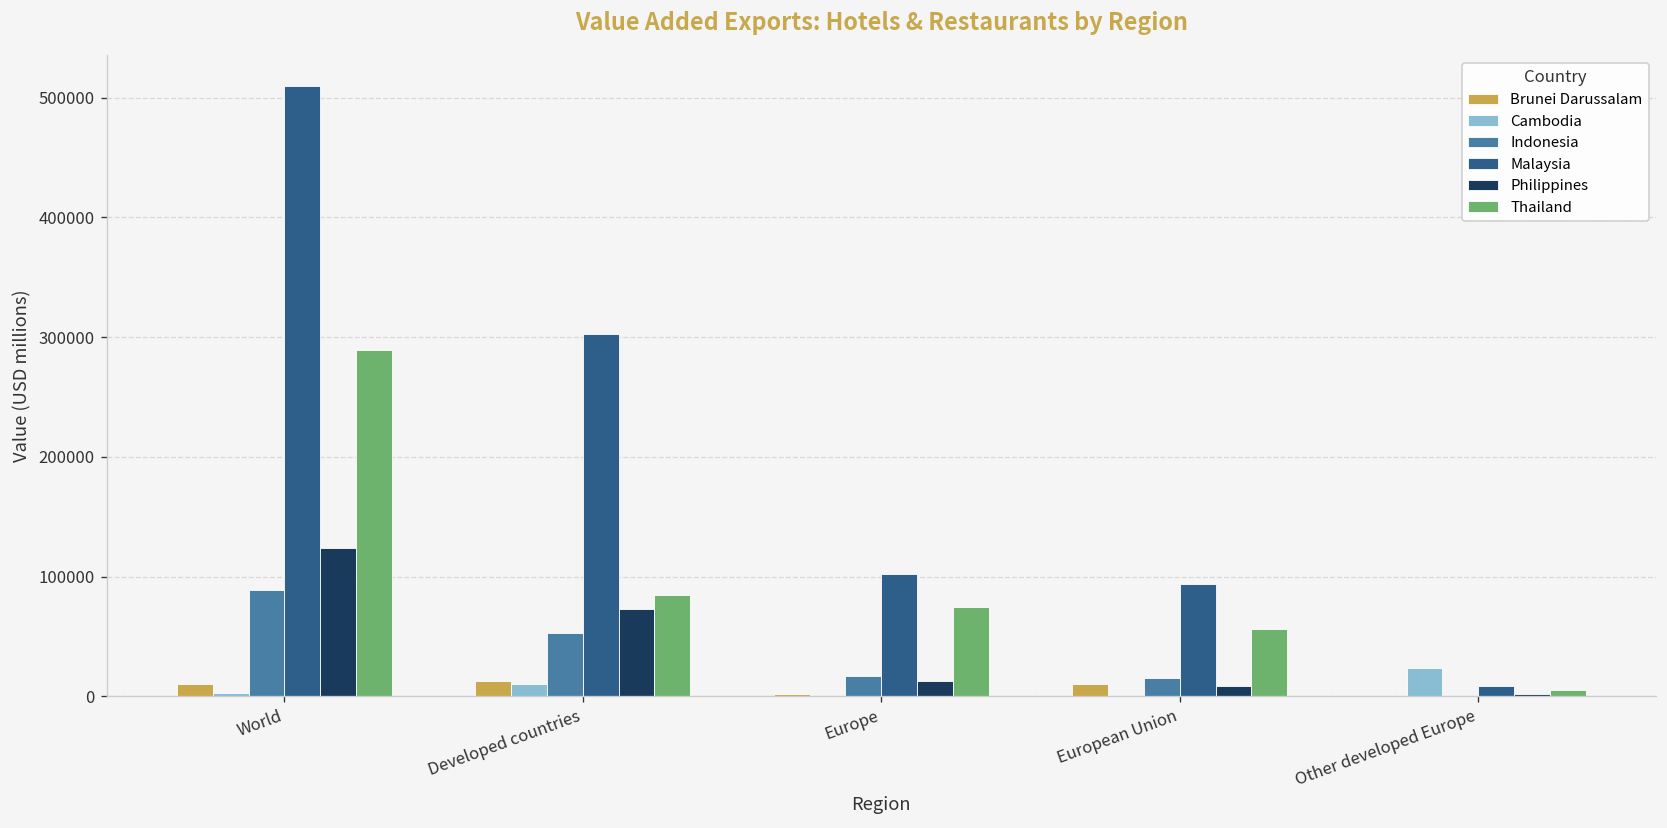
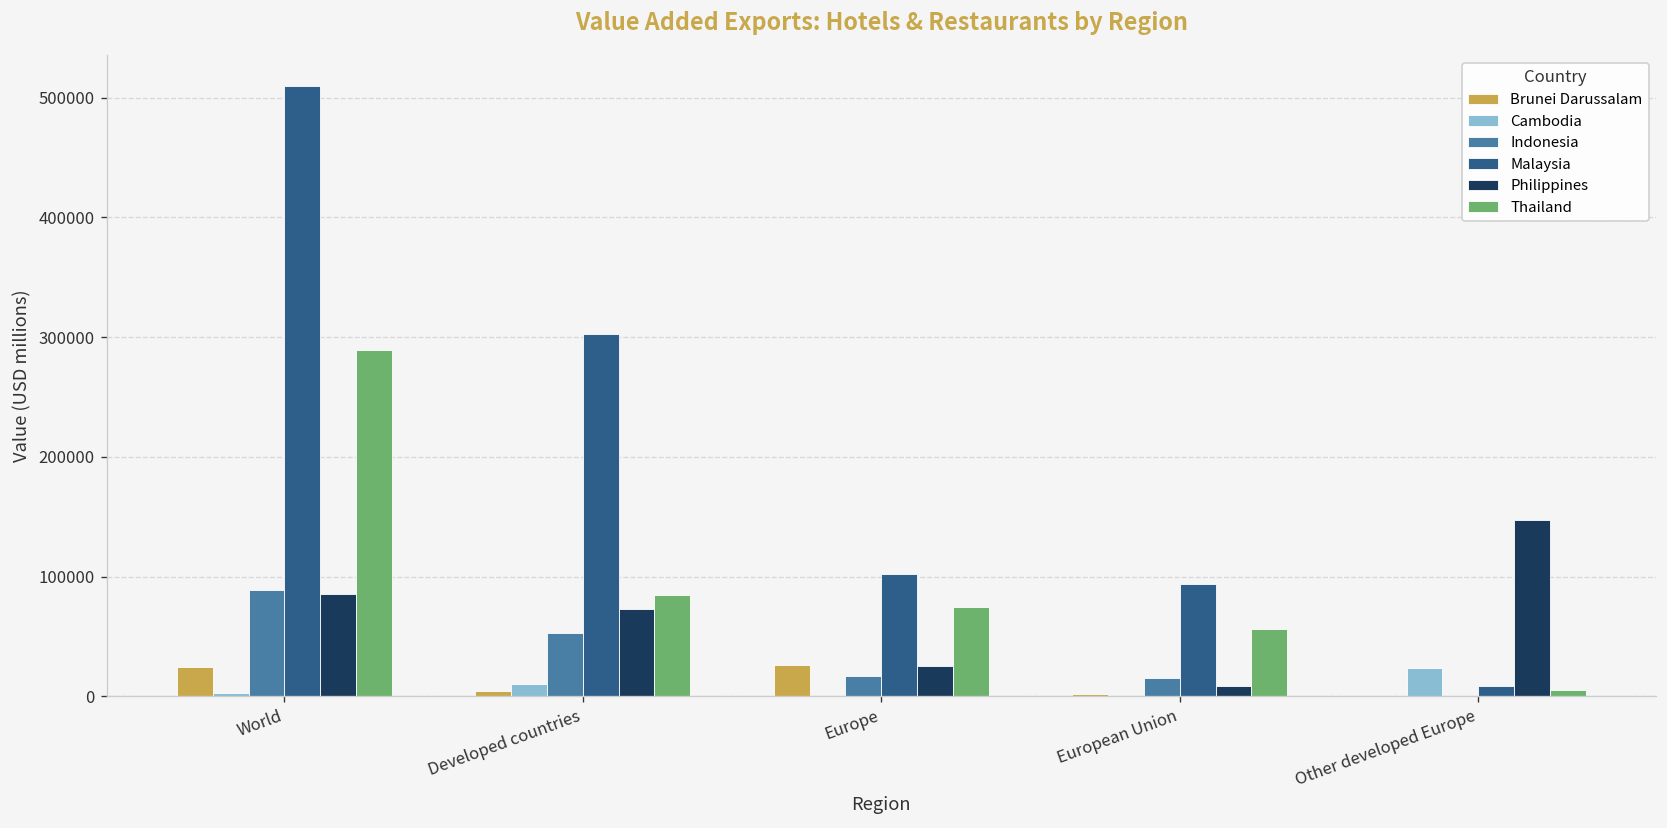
  {
    "Brunei Darussalam": {
-     "World": 10000,
-     "Developed countries": 10000,
-     "Europe": 0,
-     "European Union": 10000
+     "World": 20000,
+     "Developed countries": 0,
+     "Europe": 30000,
+     "European Union": 0
    },
    "Cambodia": {
      "Developed countries": 10000,
      "Other developed Europe": 20000
    },
    "Philippines": {
-     "World": 120000,
+     "World": 90000,
      "Developed countries": 70000,
-     "Europe": 10000,
+     "Europe": 30000,
      "European Union": 10000,
-     "Other developed Europe": 0
+     "Other developed Europe": 150000
    },
    "Thailand": {
      "World": 290000,
      "Developed countries": 80000,
      "Europe": 70000,
      "European Union": 60000,
      "Other developed Europe": 10000
    }
  }
